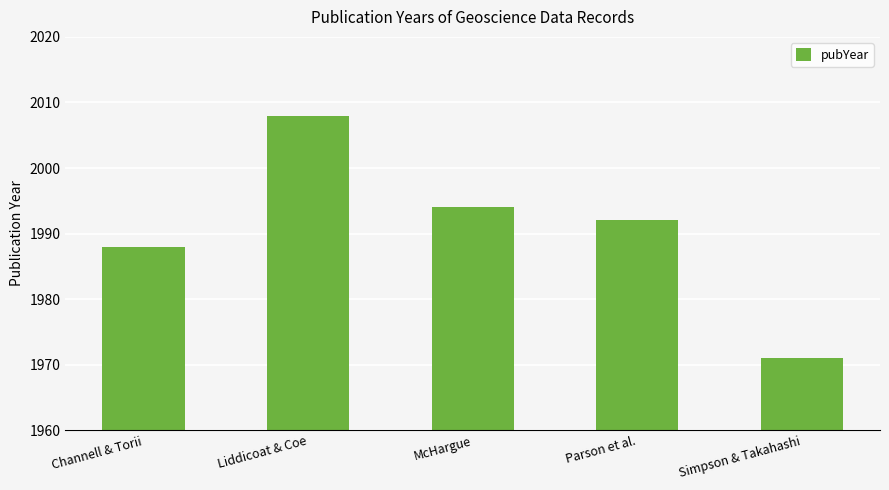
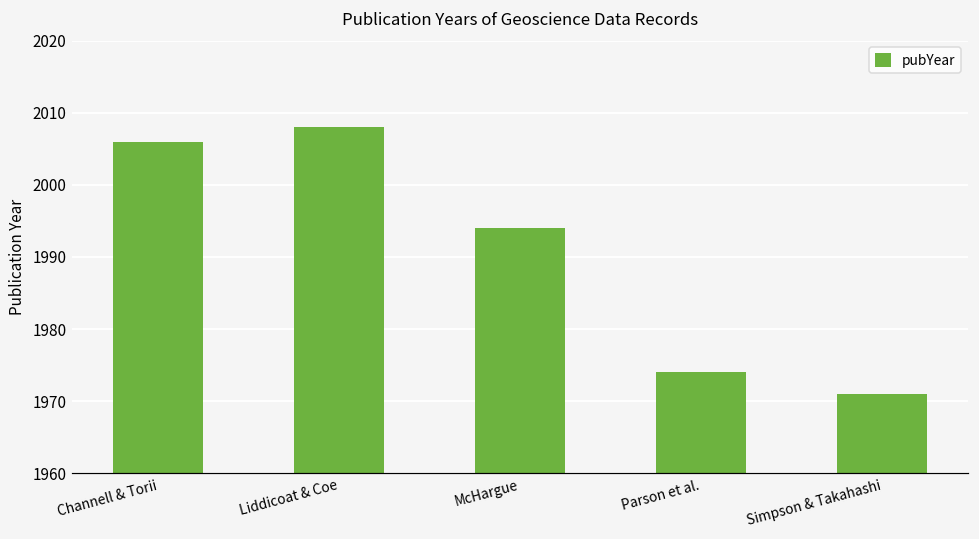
  {
-   "Channell & Torii": 1988,
+   "Channell & Torii": 2006,
    "Liddicoat & Coe": 2008,
    "McHargue": 1994,
-   "Parson et al.": 1992,
+   "Parson et al.": 1974,
    "Simpson & Takahashi": 1971
  }
